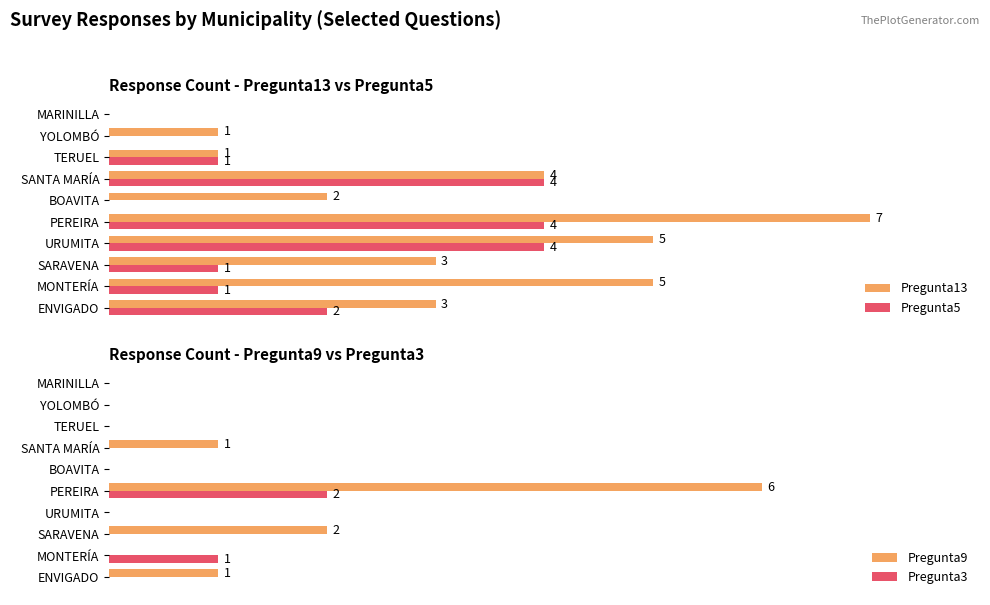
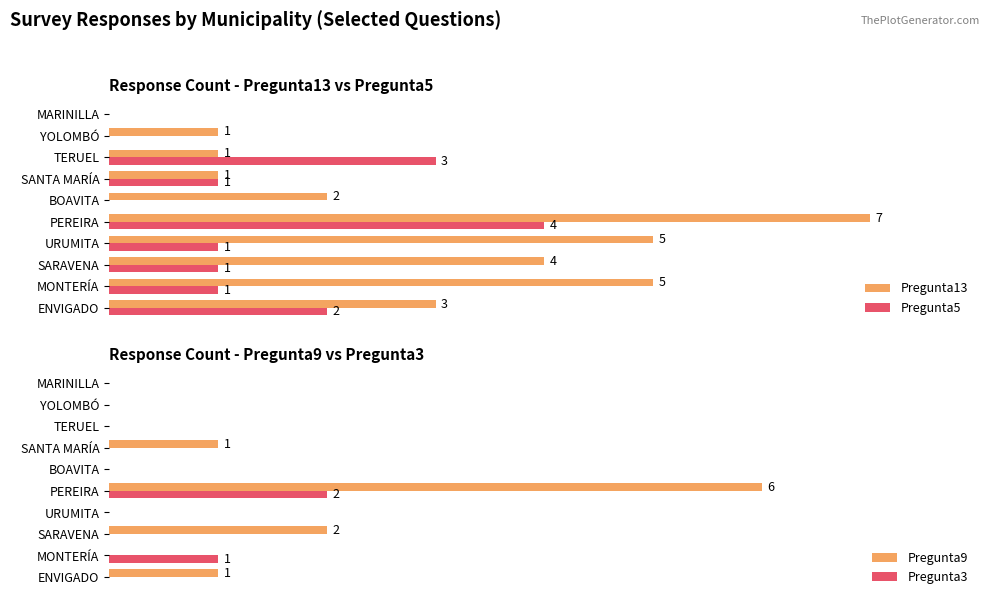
  {
    "Response Count - Pregunta13 vs Pregunta5": {
      "Pregunta13": {
        "YOLOMBÓ": 1,
-       "SANTA MARÍA": 4,
+       "SANTA MARÍA": 1,
        "BOAVITA": 2,
        "PEREIRA": 7,
        "URUMITA": 5,
-       "SARAVENA": 3,
+       "SARAVENA": 4,
        "MONTERÍA": 5,
        "ENVIGADO": 3
      },
      "Pregunta5": {
-       "TERUEL": 1,
-       "SANTA MARÍA": 4,
+       "TERUEL": 3,
+       "SANTA MARÍA": 1,
        "PEREIRA": 4,
-       "URUMITA": 4,
+       "URUMITA": 1,
        "SARAVENA": 1,
        "MONTERÍA": 1,
        "ENVIGADO": 2
      }
    },
    "Response Count - Pregunta9 vs Pregunta3": {
      "Pregunta9": {
        "SANTA MARÍA": 1,
        "PEREIRA": 6,
        "SARAVENA": 2,
        "ENVIGADO": 1
      },
      "Pregunta3": {
        "PEREIRA": 2,
        "MONTERÍA": 1
      }
    }
  }
